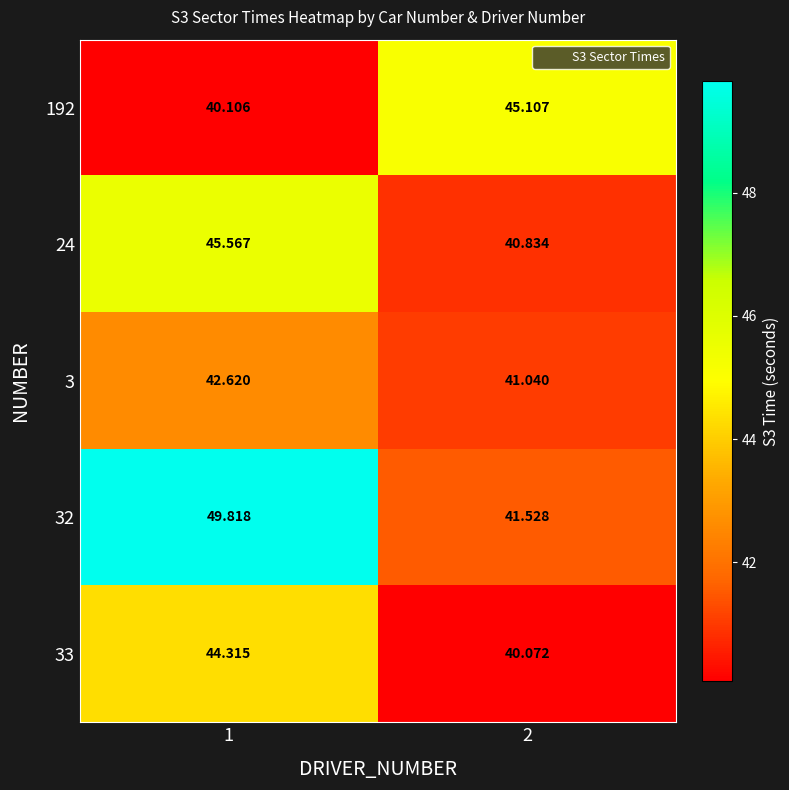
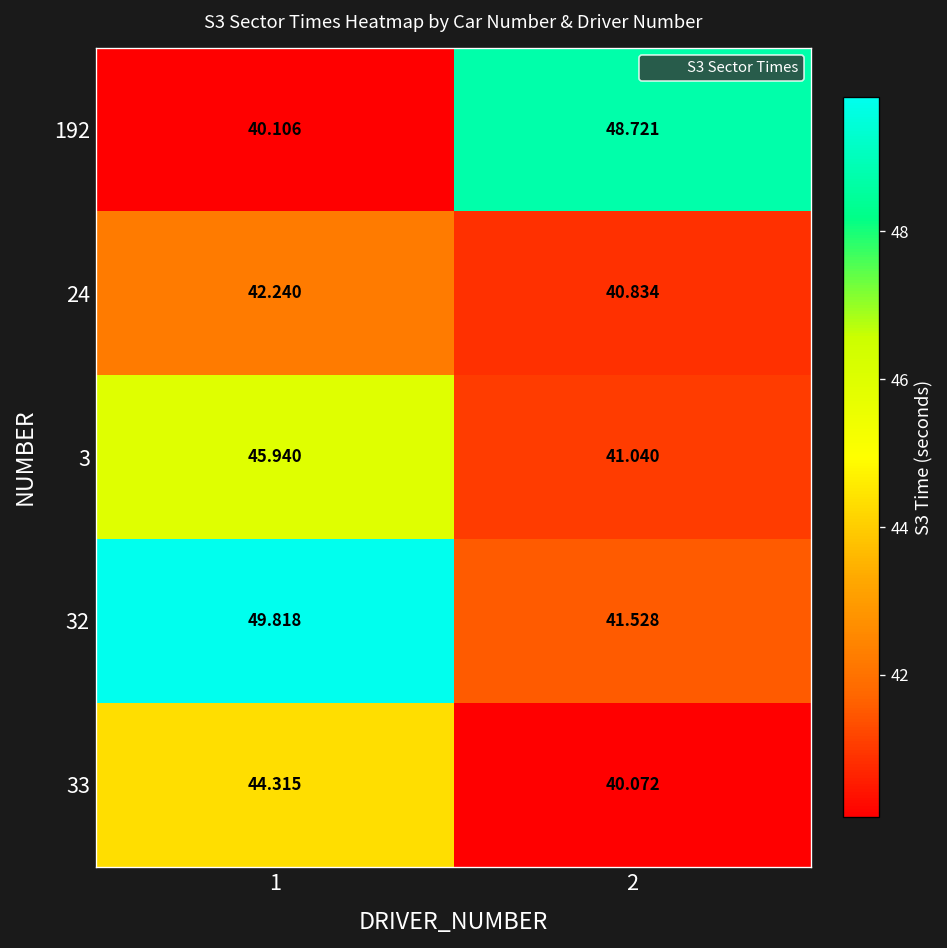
  {
    "192": {
      "1": 40.106,
-     "2": 45.107
+     "2": 48.721
    },
    "24": {
-     "1": 45.567,
+     "1": 42.240,
      "2": 40.834
    },
    "3": {
-     "1": 42.620,
+     "1": 45.940,
      "2": 41.040
    },
    "32": {
      "1": 49.818,
      "2": 41.528
    },
    "33": {
      "1": 44.315,
      "2": 40.072
    }
  }
